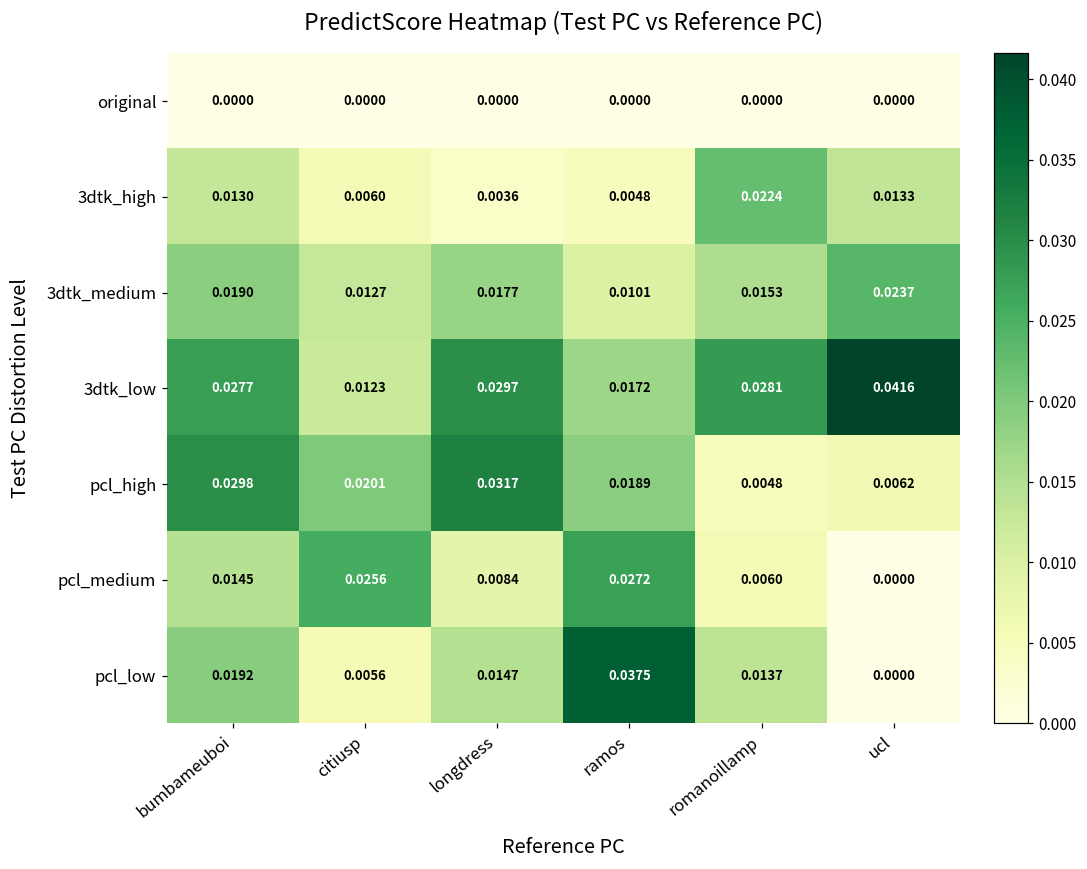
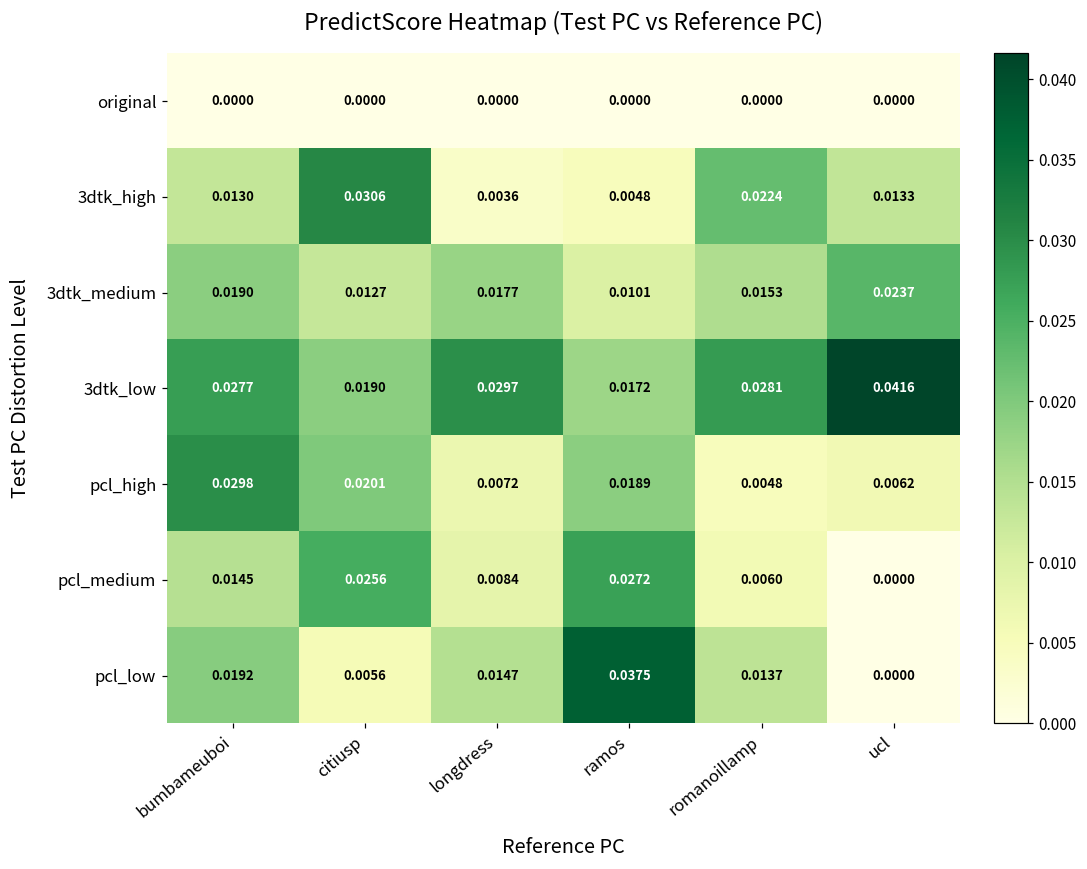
  {
    "original": {
      "bumbameuboi": 0.0000,
      "citiusp": 0.0000,
      "longdress": 0.0000,
      "ramos": 0.0000,
      "romanoillamp": 0.0000,
      "ucl": 0.0000
    },
    "3dtk_high": {
      "bumbameuboi": 0.0130,
-     "citiusp": 0.0060,
+     "citiusp": 0.0306,
      "longdress": 0.0036,
      "ramos": 0.0048,
      "romanoillamp": 0.0224,
      "ucl": 0.0133
    },
    "3dtk_medium": {
      "bumbameuboi": 0.0190,
      "citiusp": 0.0127,
      "longdress": 0.0177,
      "ramos": 0.0101,
      "romanoillamp": 0.0153,
      "ucl": 0.0237
    },
    "3dtk_low": {
      "bumbameuboi": 0.0277,
-     "citiusp": 0.0123,
+     "citiusp": 0.0190,
      "longdress": 0.0297,
      "ramos": 0.0172,
      "romanoillamp": 0.0281,
      "ucl": 0.0416
    },
    "pcl_high": {
      "bumbameuboi": 0.0298,
      "citiusp": 0.0201,
-     "longdress": 0.0317,
+     "longdress": 0.0072,
      "ramos": 0.0189,
      "romanoillamp": 0.0048,
      "ucl": 0.0062
    },
    "pcl_medium": {
      "bumbameuboi": 0.0145,
      "citiusp": 0.0256,
      "longdress": 0.0084,
      "ramos": 0.0272,
      "romanoillamp": 0.0060,
      "ucl": 0.0000
    },
    "pcl_low": {
      "bumbameuboi": 0.0192,
      "citiusp": 0.0056,
      "longdress": 0.0147,
      "ramos": 0.0375,
      "romanoillamp": 0.0137,
      "ucl": 0.0000
    }
  }
